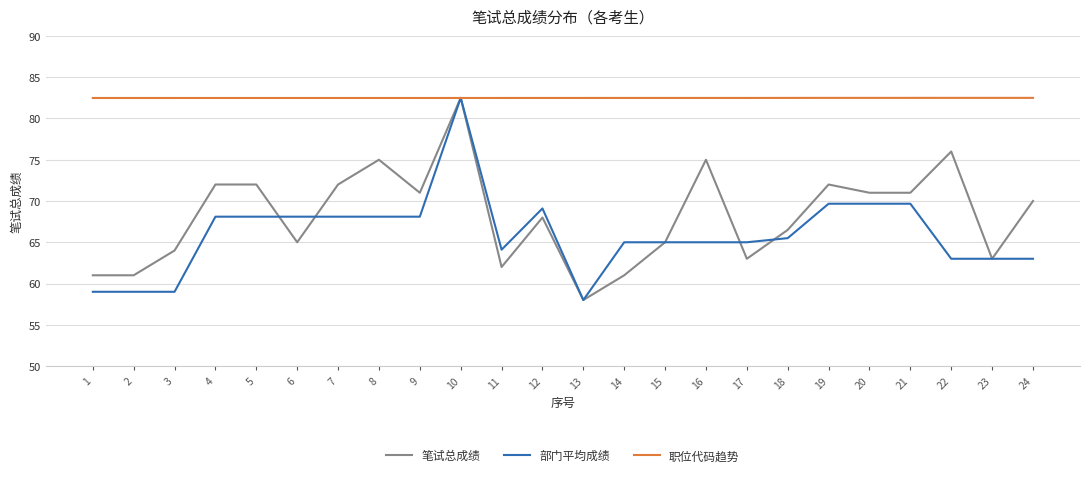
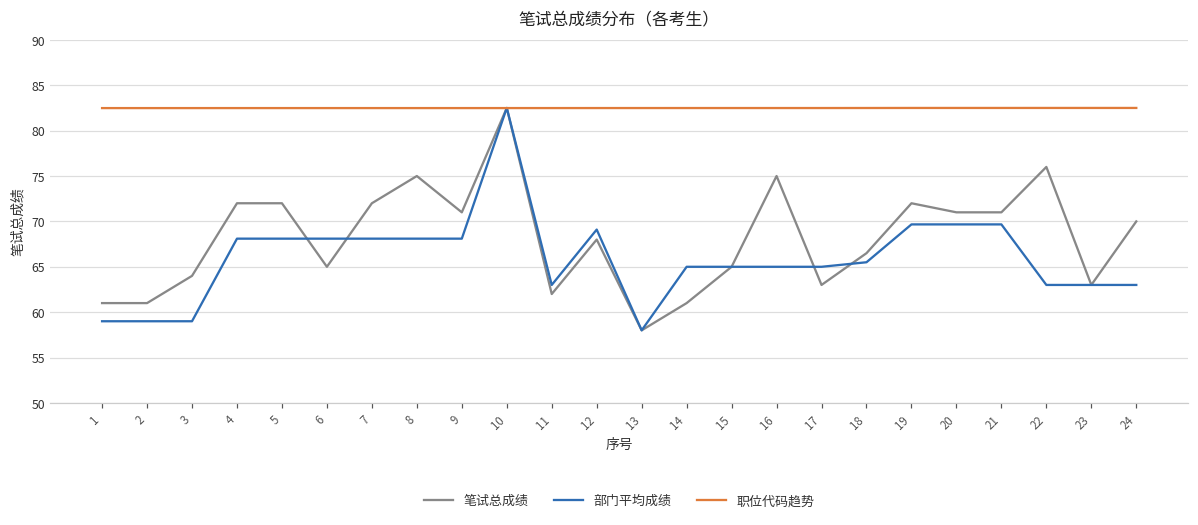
  {
    "笔试总成绩": {
      "1": 61,
      "2": 61,
      "3": 64,
      "4": 72,
      "5": 72,
      "6": 65,
      "7": 72,
      "8": 75,
      "9": 71,
      "11": 62,
      "12": 68,
      "14": 61,
      "16": 75,
      "17": 63,
      "18": 67,
      "19": 72,
      "20": 71,
      "21": 71,
      "22": 76,
      "24": 70
    },
    "部门平均成绩": {
      "1": 59,
      "2": 59,
      "3": 59,
      "4": 68,
      "5": 68,
      "6": 68,
      "7": 68,
      "8": 68,
      "9": 68,
-     "11": 64,
+     "11": 63,
      "12": 69,
      "14": 65,
      "16": 65,
      "17": 65,
      "18": 66,
      "19": 70,
      "20": 70,
      "21": 70,
      "22": 63,
      "24": 63
    },
    "职位代码趋势": {
      "1": 82,
      "2": 82,
      "3": 82,
      "4": 82,
      "5": 82,
      "6": 82,
      "7": 82,
      "8": 82,
      "9": 82,
      "11": 82,
      "12": 82,
      "13": 82,
      "14": 82,
      "15": 82,
      "16": 82,
      "17": 82,
      "18": 82,
      "19": 82,
      "20": 82,
      "21": 82,
      "22": 83,
      "23": 83,
      "24": 83
    }
  }
